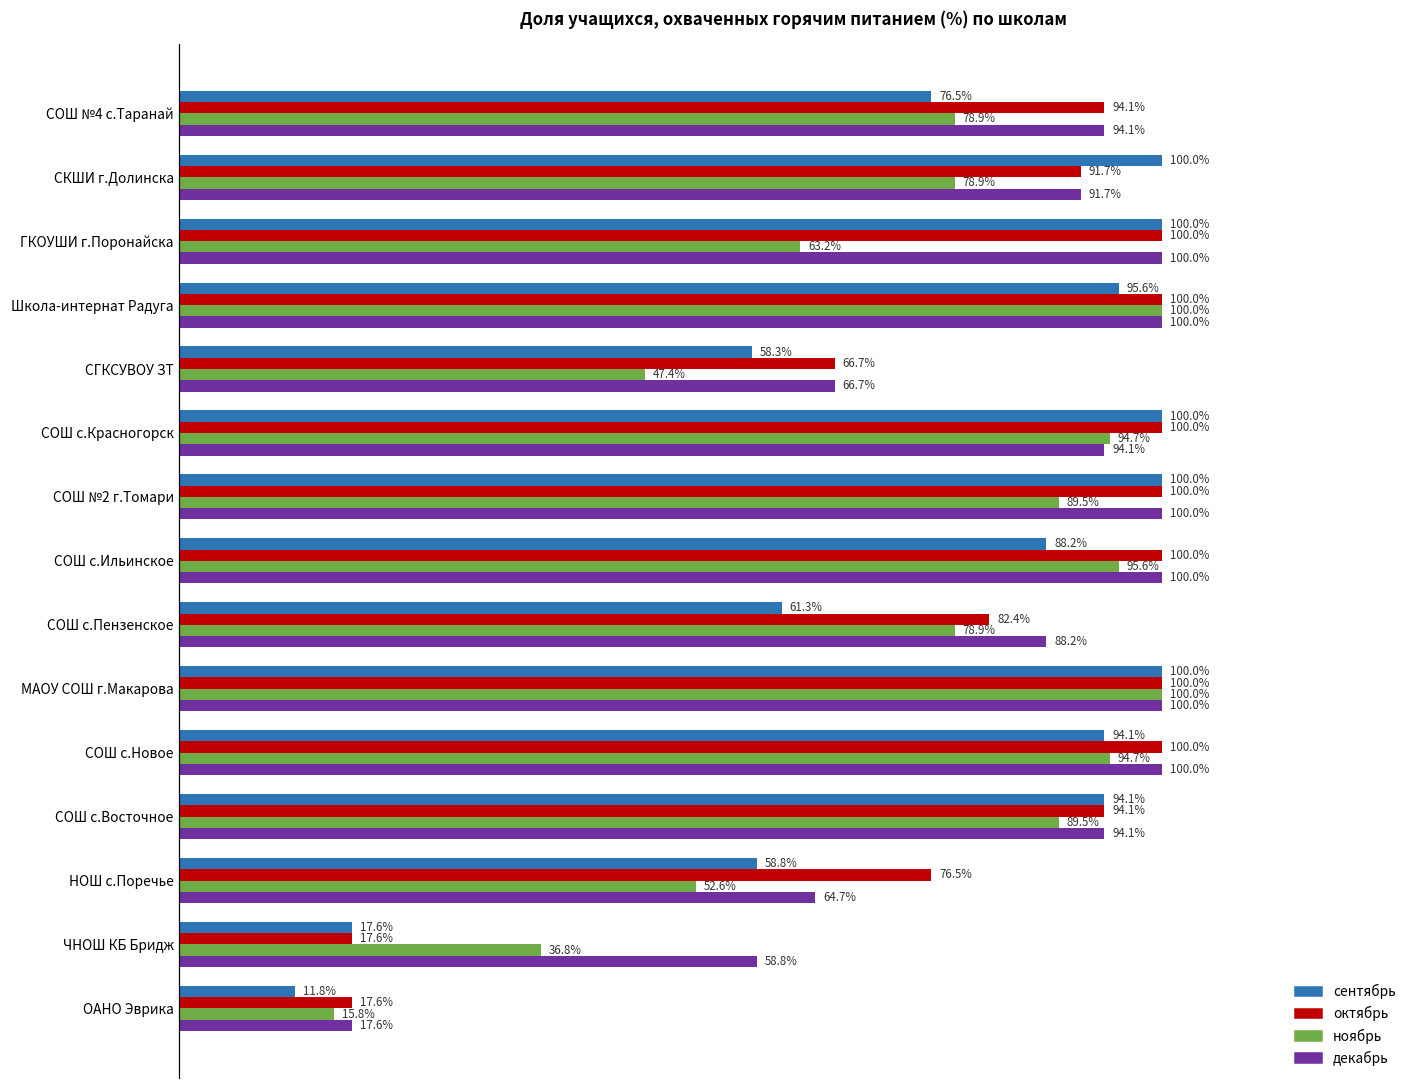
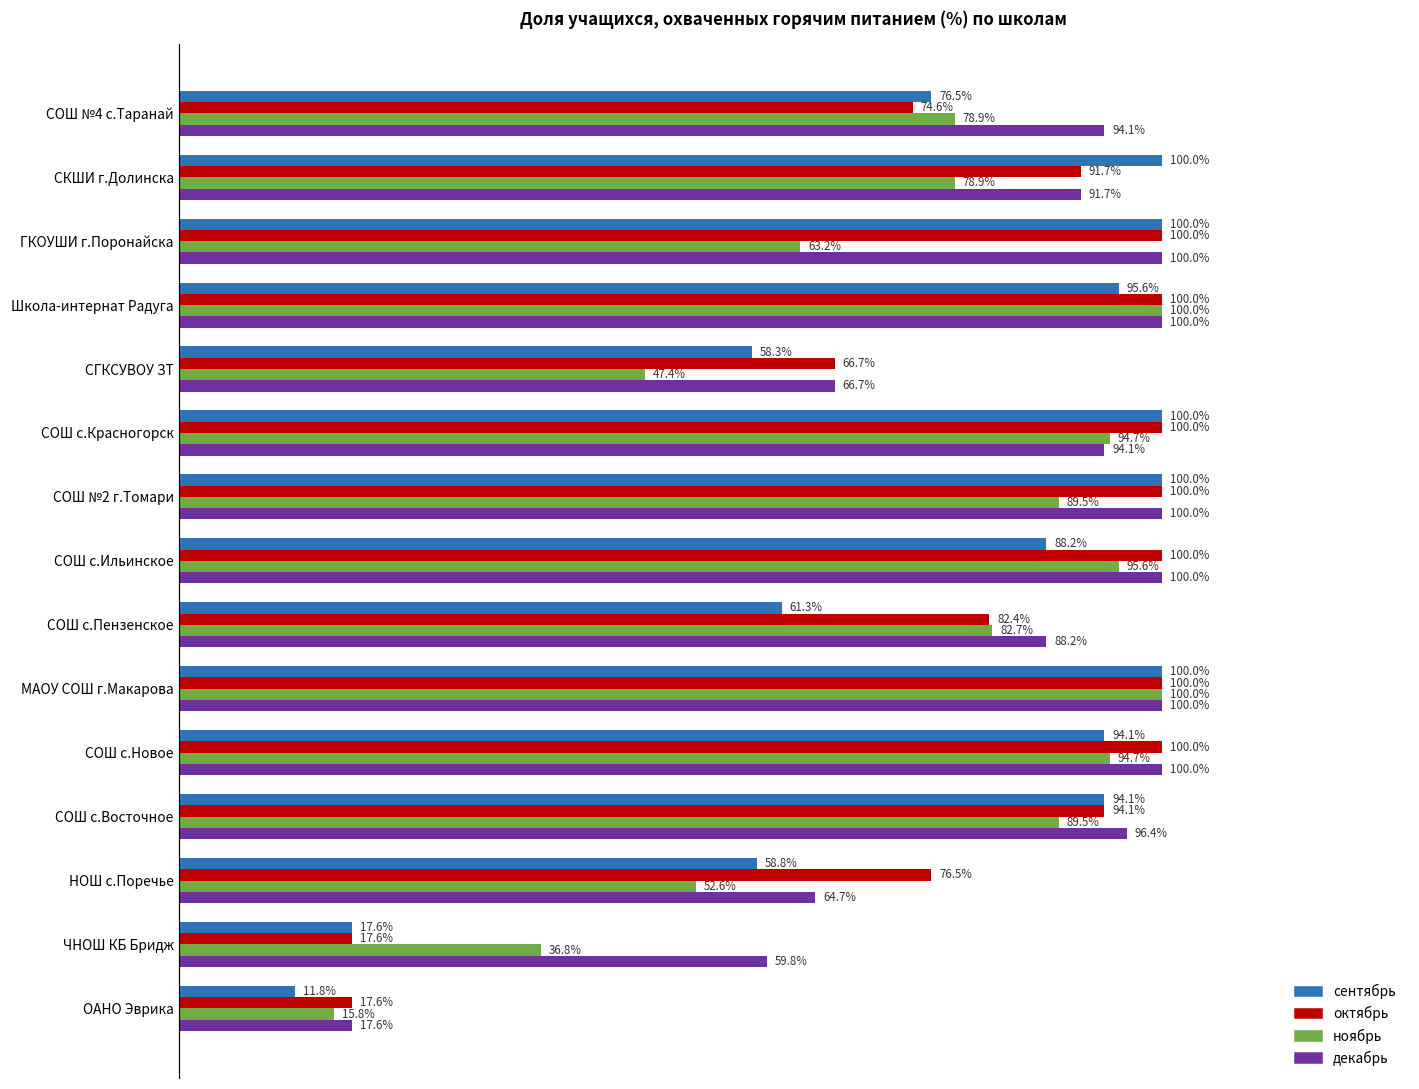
  {
    "сентябрь": {
      "СОШ №4 с.Таранай": "76.5%",
      "СКШИ г.Долинска": "100.0%",
      "ГКОУШИ г.Поронайска": "100.0%",
      "Школа-интернат Радуга": "95.6%",
      "СГКСУВОУ ЗТ": "58.3%",
      "СОШ с.Красногорск": "100.0%",
      "СОШ №2 г.Томари": "100.0%",
      "СОШ с.Ильинское": "88.2%",
      "СОШ с.Пензенское": "61.3%",
      "МАОУ СОШ г.Макарова": "100.0%",
      "СОШ с.Новое": "94.1%",
      "СОШ с.Восточное": "94.1%",
      "НОШ с.Поречье": "58.8%",
      "ЧНОШ КБ Бридж": "17.6%",
      "ОАНО Эврика": "11.8%"
    },
    "октябрь": {
-     "СОШ №4 с.Таранай": "94.1%",
+     "СОШ №4 с.Таранай": "74.6%",
      "СКШИ г.Долинска": "91.7%",
      "ГКОУШИ г.Поронайска": "100.0%",
      "Школа-интернат Радуга": "100.0%",
      "СГКСУВОУ ЗТ": "66.7%",
      "СОШ с.Красногорск": "100.0%",
      "СОШ №2 г.Томари": "100.0%",
      "СОШ с.Ильинское": "100.0%",
      "СОШ с.Пензенское": "82.4%",
      "МАОУ СОШ г.Макарова": "100.0%",
      "СОШ с.Новое": "100.0%",
      "СОШ с.Восточное": "94.1%",
      "НОШ с.Поречье": "76.5%",
      "ЧНОШ КБ Бридж": "17.6%",
      "ОАНО Эврика": "17.6%"
    },
    "ноябрь": {
      "СОШ №4 с.Таранай": "78.9%",
      "СКШИ г.Долинска": "78.9%",
      "ГКОУШИ г.Поронайска": "63.2%",
      "Школа-интернат Радуга": "100.0%",
      "СГКСУВОУ ЗТ": "47.4%",
      "СОШ с.Красногорск": "94.7%",
      "СОШ №2 г.Томари": "89.5%",
      "СОШ с.Ильинское": "95.6%",
-     "СОШ с.Пензенское": "78.9%",
+     "СОШ с.Пензенское": "82.7%",
      "МАОУ СОШ г.Макарова": "100.0%",
      "СОШ с.Новое": "94.7%",
      "СОШ с.Восточное": "89.5%",
      "НОШ с.Поречье": "52.6%",
      "ЧНОШ КБ Бридж": "36.8%",
      "ОАНО Эврика": "15.8%"
    },
    "декабрь": {
      "СОШ №4 с.Таранай": "94.1%",
      "СКШИ г.Долинска": "91.7%",
      "ГКОУШИ г.Поронайска": "100.0%",
      "Школа-интернат Радуга": "100.0%",
      "СГКСУВОУ ЗТ": "66.7%",
      "СОШ с.Красногорск": "94.1%",
      "СОШ №2 г.Томари": "100.0%",
      "СОШ с.Ильинское": "100.0%",
      "СОШ с.Пензенское": "88.2%",
      "МАОУ СОШ г.Макарова": "100.0%",
      "СОШ с.Новое": "100.0%",
-     "СОШ с.Восточное": "94.1%",
+     "СОШ с.Восточное": "96.4%",
      "НОШ с.Поречье": "64.7%",
-     "ЧНОШ КБ Бридж": "58.8%",
+     "ЧНОШ КБ Бридж": "59.8%",
      "ОАНО Эврика": "17.6%"
    }
  }
